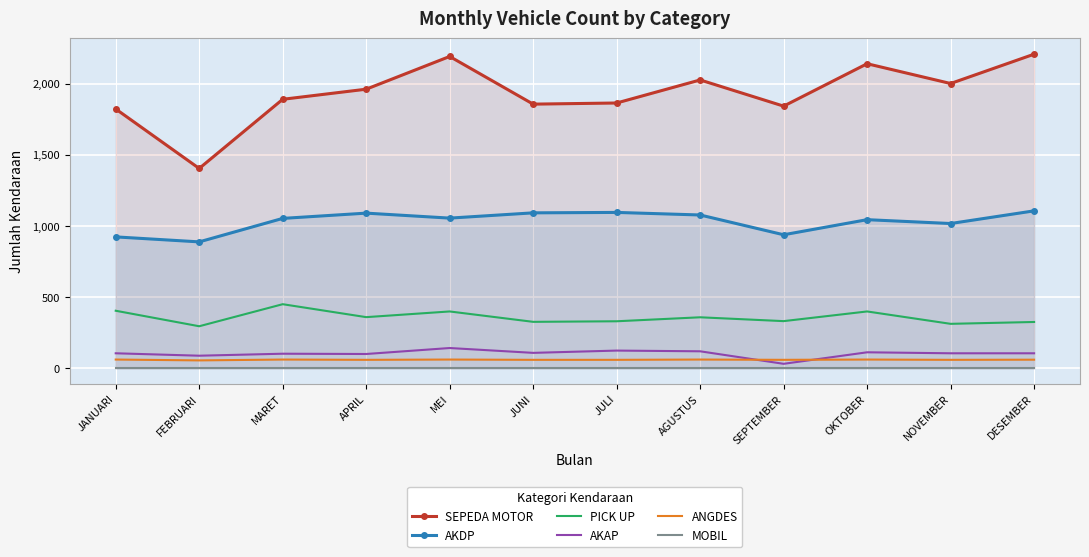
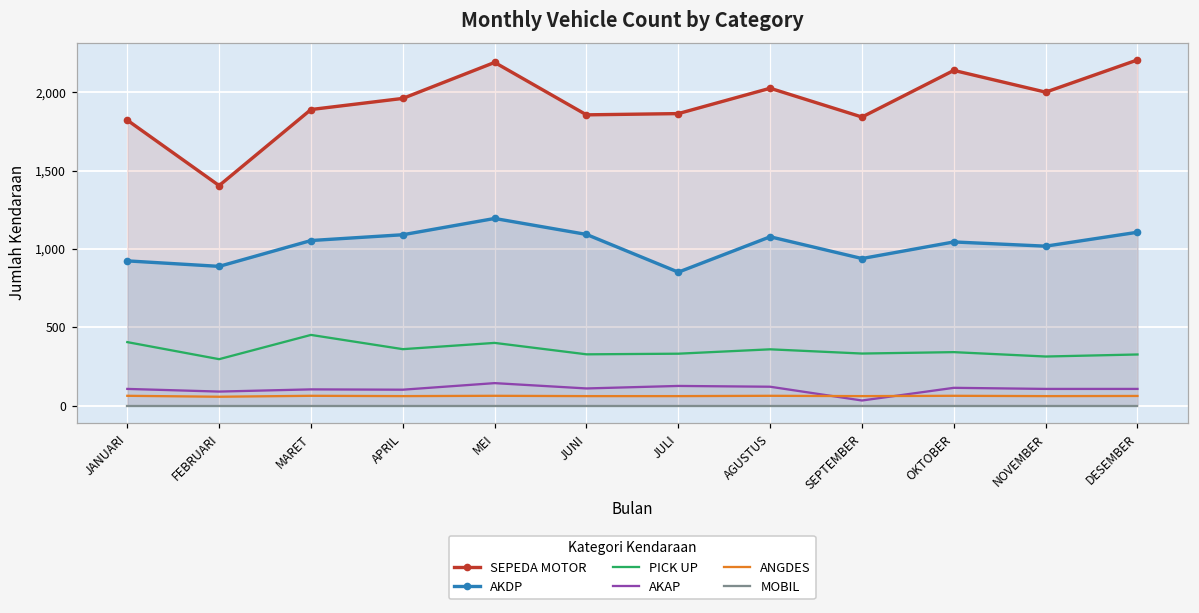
  {
    "SEPEDA MOTOR": {
      "JANUARI": "1,820",
      "FEBRUARI": "1,410",
      "MARET": "1,890",
      "APRIL": "1,960",
      "MEI": "2,190",
      "JUNI": "1,860",
      "JULI": "1,870",
      "AGUSTUS": "2,030",
      "SEPTEMBER": "1,840",
      "OKTOBER": "2,140",
      "NOVEMBER": "2,000",
      "DESEMBER": "2,210"
    },
    "AKDP": {
      "JANUARI": "920",
      "FEBRUARI": "890",
      "MARET": "1,050",
      "APRIL": "1,090",
-     "MEI": "1,060",
+     "MEI": "1,200",
      "JUNI": "1,090",
-     "JULI": "1,100",
+     "JULI": "850",
      "AGUSTUS": "1,080",
      "SEPTEMBER": "940",
      "OKTOBER": "1,050",
      "NOVEMBER": "1,020",
      "DESEMBER": "1,110"
    },
    "PICK UP": {
      "JANUARI": "410",
      "FEBRUARI": "300",
      "MARET": "450",
      "APRIL": "360",
      "MEI": "400",
      "JUNI": "330",
      "JULI": "330",
      "AGUSTUS": "360",
      "SEPTEMBER": "330",
-     "OKTOBER": "400",
+     "OKTOBER": "340",
      "NOVEMBER": "310",
      "DESEMBER": "330"
    },
    "AKAP": {
      "JANUARI": "110",
      "FEBRUARI": "90",
      "MARET": "100",
      "APRIL": "100",
      "MEI": "140",
      "JUNI": "110",
      "JULI": "130",
      "AGUSTUS": "120",
      "SEPTEMBER": "30",
      "OKTOBER": "110",
      "NOVEMBER": "110",
      "DESEMBER": "110"
    },
    "ANGDES": {
      "JANUARI": "60",
      "FEBRUARI": "60",
      "MARET": "60",
      "APRIL": "60",
      "MEI": "60",
      "JUNI": "60",
      "JULI": "60",
      "AGUSTUS": "60",
      "SEPTEMBER": "60",
      "OKTOBER": "60",
      "NOVEMBER": "60",
      "DESEMBER": "60"
    },
    "MOBIL": {
      "JANUARI": "0",
      "FEBRUARI": "0",
      "MARET": "0",
      "APRIL": "0",
      "MEI": "0",
      "JUNI": "0",
      "JULI": "0",
      "AGUSTUS": "0",
      "SEPTEMBER": "0",
      "OKTOBER": "0",
      "NOVEMBER": "0",
      "DESEMBER": "0"
    }
  }
